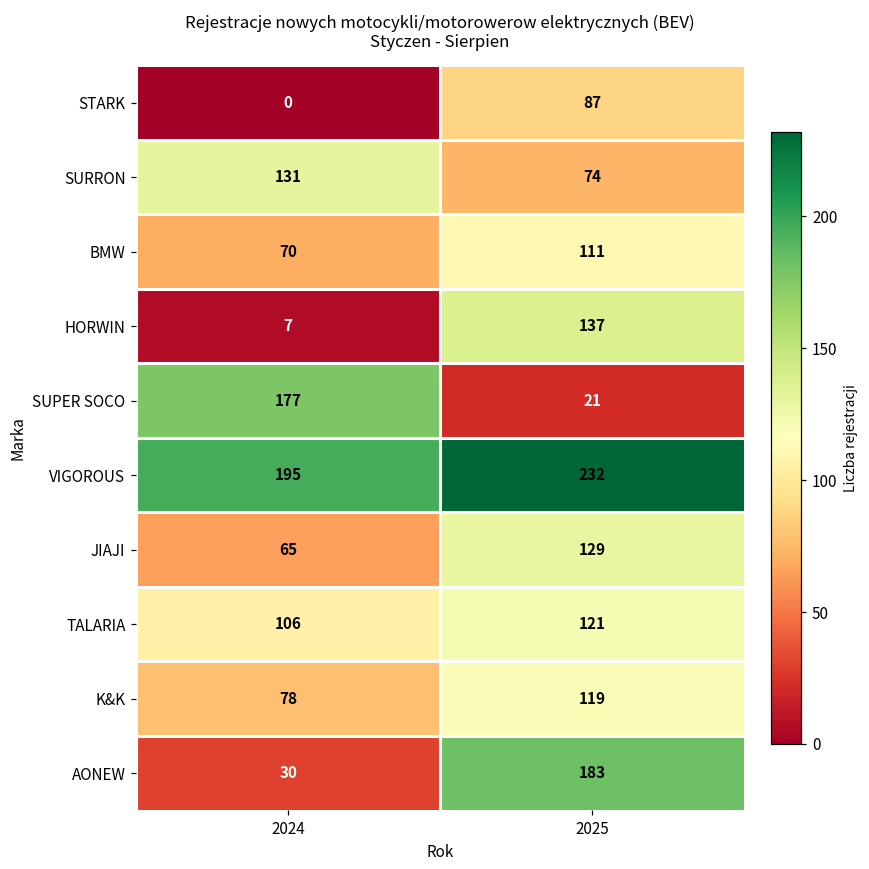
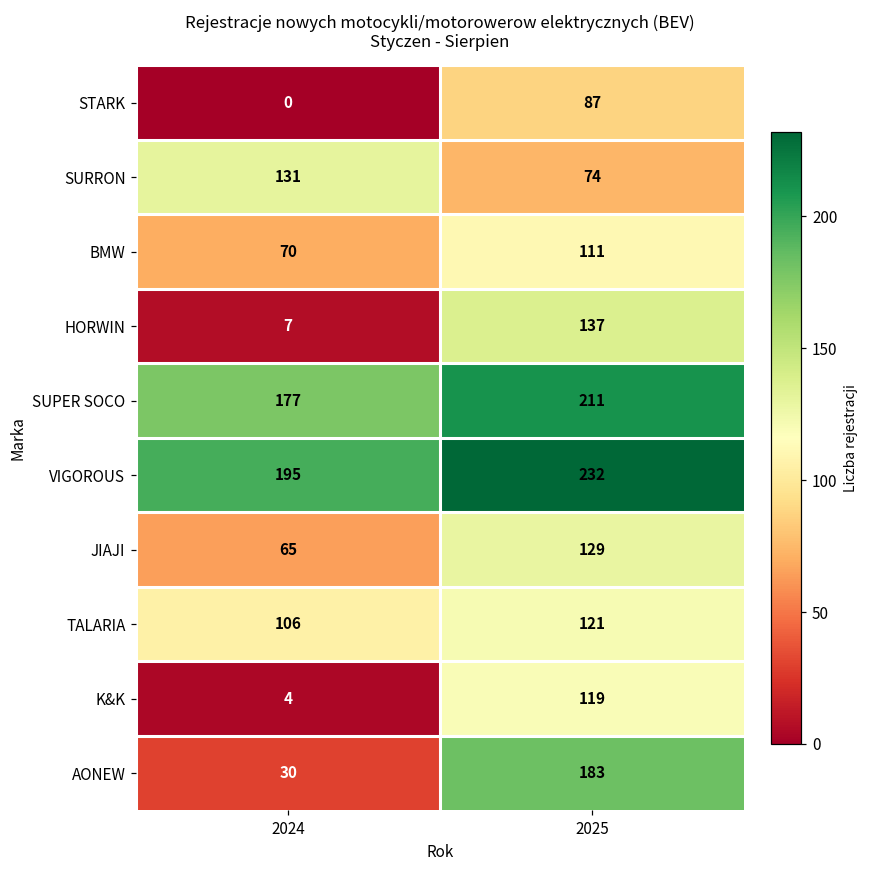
  {
    "STARK": {
      "2024": 0,
      "2025": 87
    },
    "SURRON": {
      "2024": 131,
      "2025": 74
    },
    "BMW": {
      "2024": 70,
      "2025": 111
    },
    "HORWIN": {
      "2024": 7,
      "2025": 137
    },
    "SUPER SOCO": {
      "2024": 177,
-     "2025": 21
+     "2025": 211
    },
    "VIGOROUS": {
      "2024": 195,
      "2025": 232
    },
    "JIAJI": {
      "2024": 65,
      "2025": 129
    },
    "TALARIA": {
      "2024": 106,
      "2025": 121
    },
    "K&K": {
-     "2024": 78,
+     "2024": 4,
      "2025": 119
    },
    "AONEW": {
      "2024": 30,
      "2025": 183
    }
  }
